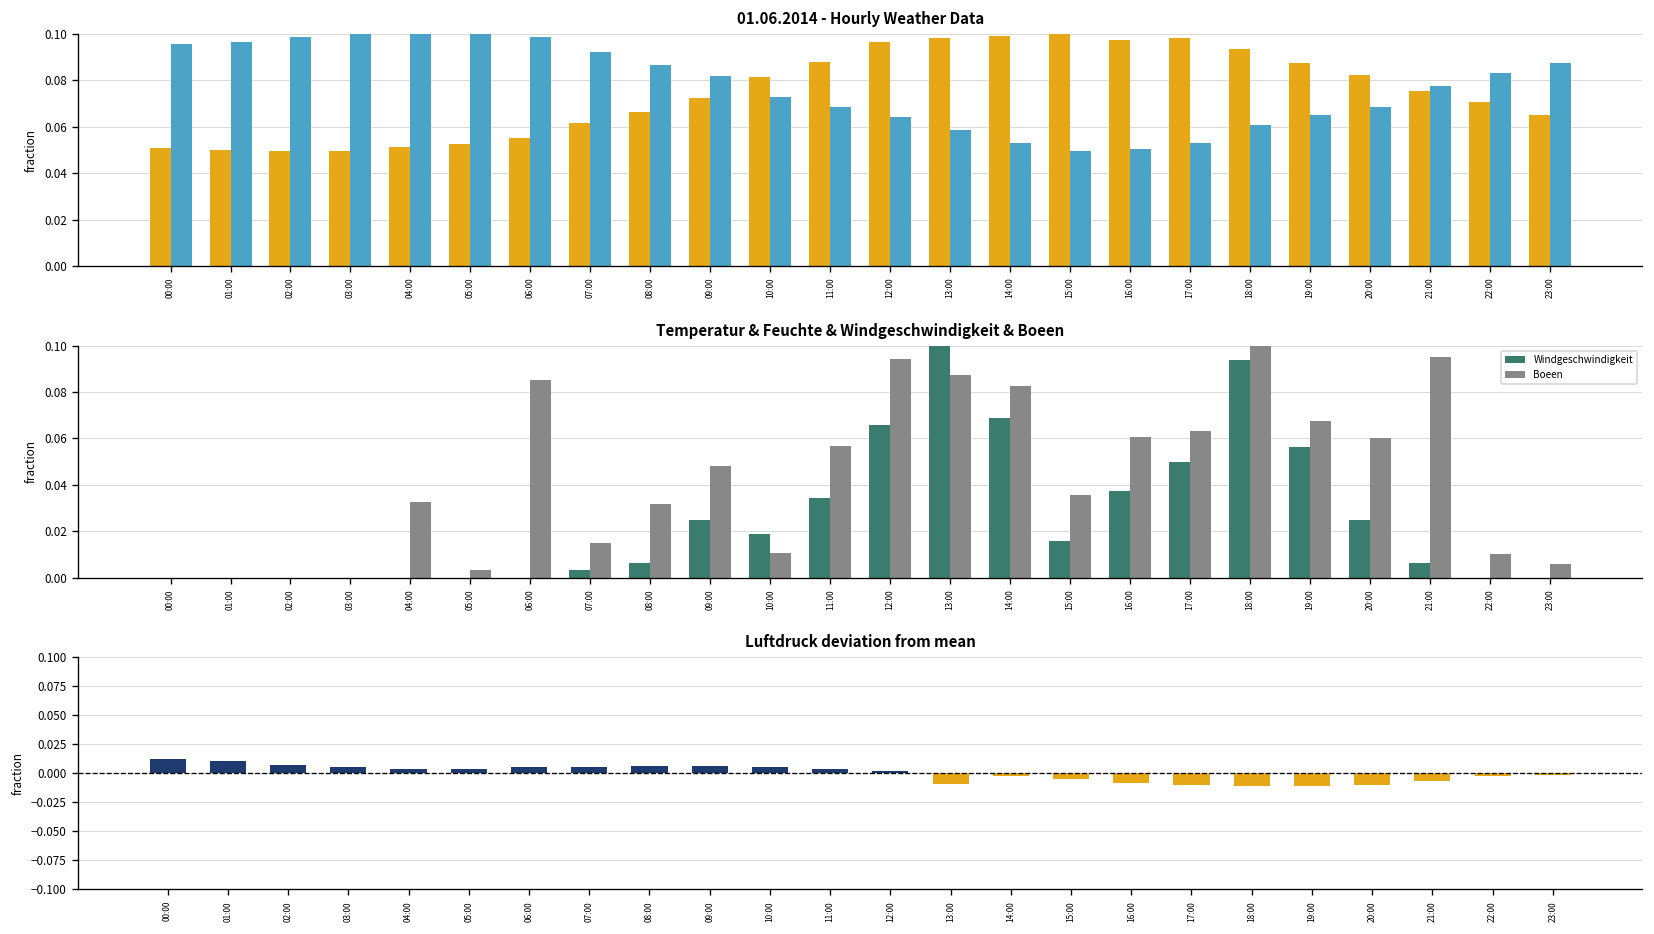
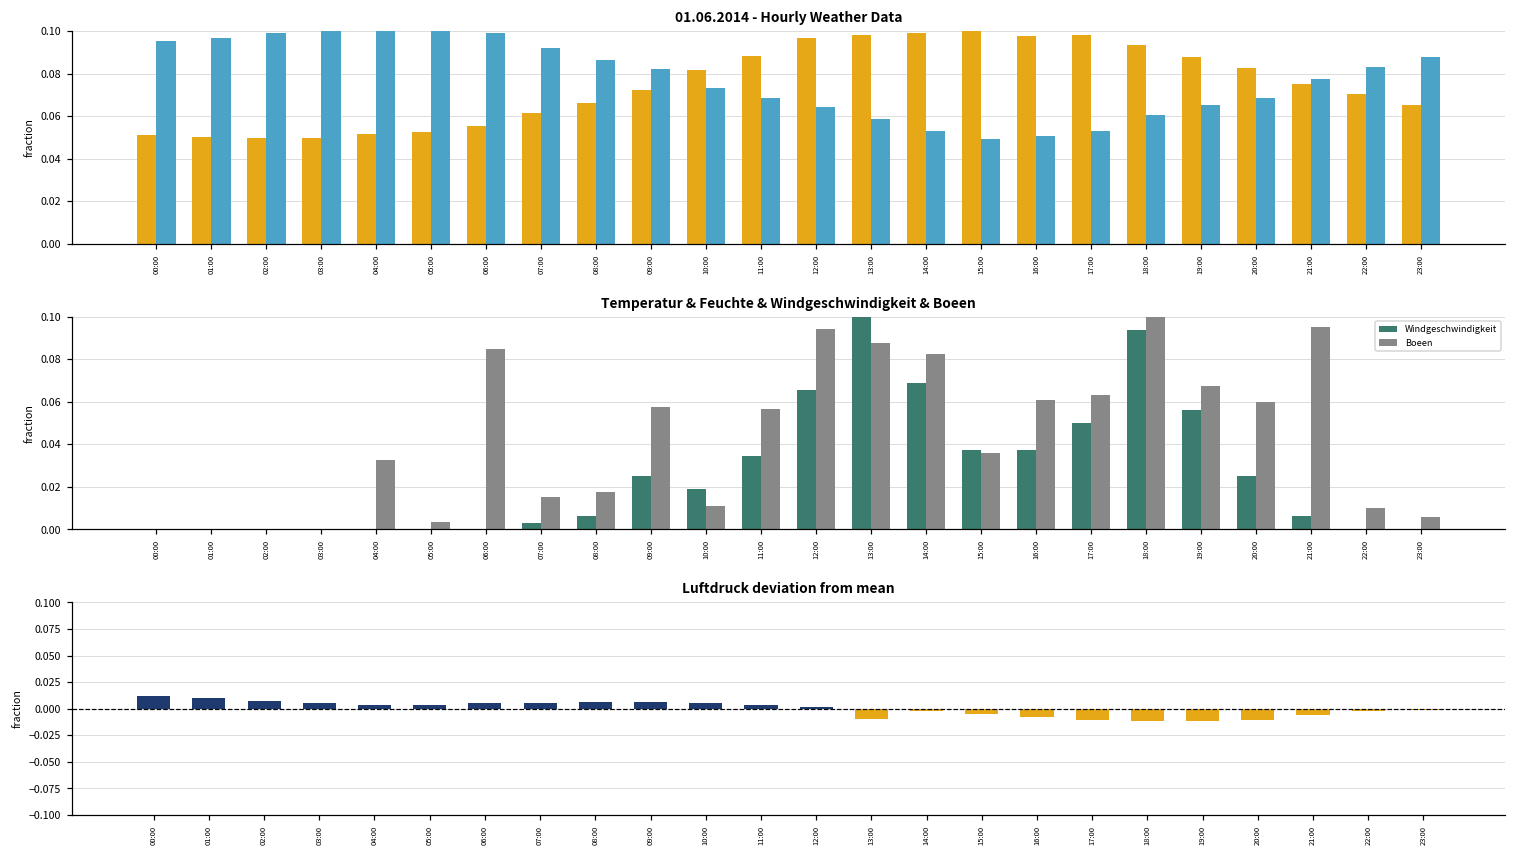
  {
    "Temperatur & Feuchte & Windgeschwindigkeit & Boeen": {
      "Windgeschwindigkeit": {
        "00:00": 0.000,
        "01:00": 0.000,
        "02:00": 0.000,
        "03:00": 0.000,
        "04:00": 0.000,
        "05:00": 0.000,
        "06:00": 0.000,
        "07:00": 0.003,
        "08:00": 0.006,
        "09:00": 0.025,
        "10:00": 0.019,
        "11:00": 0.034,
        "12:00": 0.066,
        "13:00": 0.100,
        "14:00": 0.069,
-       "15:00": 0.016,
+       "15:00": 0.038,
        "16:00": 0.038,
        "17:00": 0.050,
        "18:00": 0.094,
        "19:00": 0.056,
        "20:00": 0.025,
        "21:00": 0.006,
        "22:00": 0.000,
        "23:00": 0.000
      },
      "Boeen": {
        "00:00": 0.000,
        "01:00": 0.000,
        "02:00": 0.000,
        "03:00": 0.000,
        "04:00": 0.033,
        "05:00": 0.003,
        "06:00": 0.085,
        "07:00": 0.015,
-       "08:00": 0.032,
-       "09:00": 0.048,
+       "08:00": 0.018,
+       "09:00": 0.058,
        "10:00": 0.011,
        "11:00": 0.057,
        "12:00": 0.094,
        "13:00": 0.088,
        "14:00": 0.083,
        "15:00": 0.036,
        "16:00": 0.061,
        "17:00": 0.063,
        "18:00": 0.100,
        "19:00": 0.067,
        "20:00": 0.060,
        "21:00": 0.095,
        "22:00": 0.010,
        "23:00": 0.006
      }
    },
    "Luftdruck deviation from mean": {
      "00:00": 0.01,
      "01:00": 0.01,
      "02:00": 0.01,
      "03:00": 0.01,
      "04:00": 0.00,
      "05:00": 0.00,
      "06:00": 0.01,
      "07:00": 0.01,
      "08:00": 0.01,
      "09:00": 0.01,
      "10:00": 0.01,
      "11:00": 0.00,
      "13:00": -0.01,
      "15:00": -0.01,
      "16:00": -0.01,
      "17:00": -0.01,
      "18:00": -0.01,
      "19:00": -0.01,
      "20:00": -0.01,
      "21:00": -0.01
    }
  }
